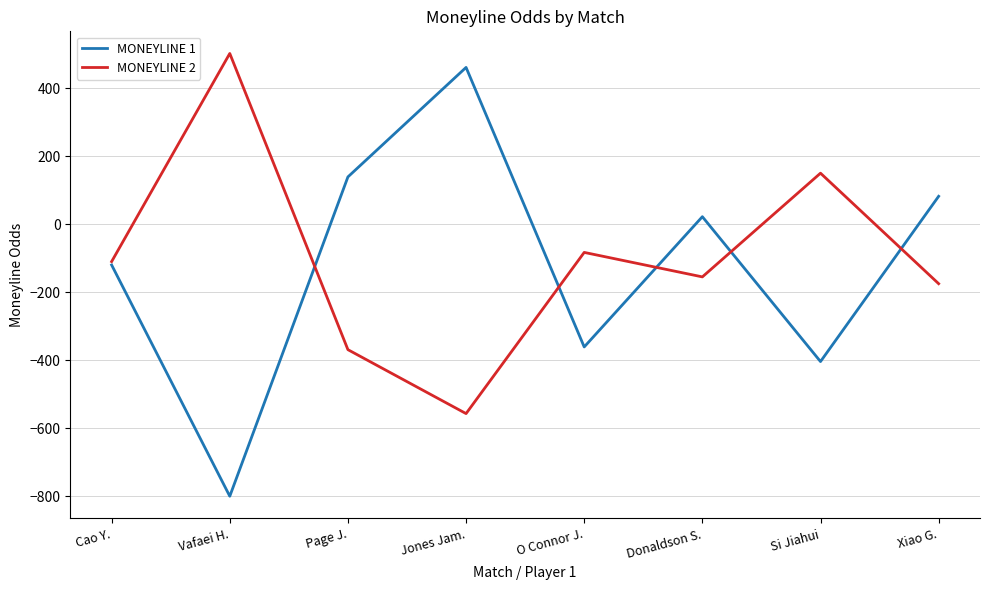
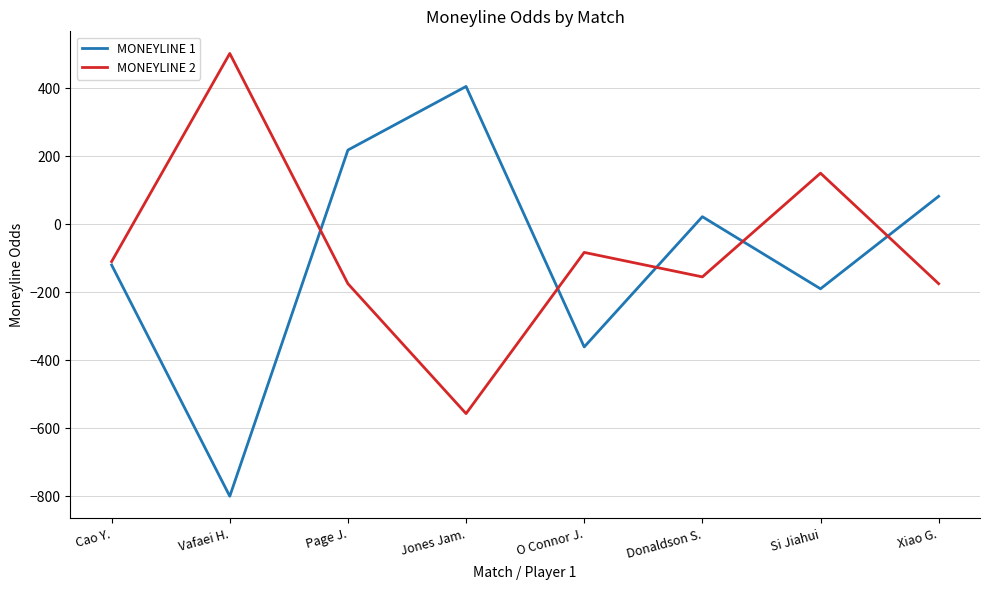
  {
    "MONEYLINE 1": {
      "Cao Y.": -120,
      "Vafaei H.": -800,
-     "Page J.": 140,
-     "Jones Jam.": 460,
+     "Page J.": 220,
+     "Jones Jam.": 410,
      "O Connor J.": -360,
      "Donaldson S.": 20,
-     "Si Jiahui": -400,
+     "Si Jiahui": -190,
      "Xiao G.": 80
    },
    "MONEYLINE 2": {
      "Cao Y.": -110,
      "Vafaei H.": 500,
-     "Page J.": -370,
+     "Page J.": -180,
      "Jones Jam.": -560,
      "O Connor J.": -80,
      "Donaldson S.": -160,
      "Si Jiahui": 150,
      "Xiao G.": -180
    }
  }
